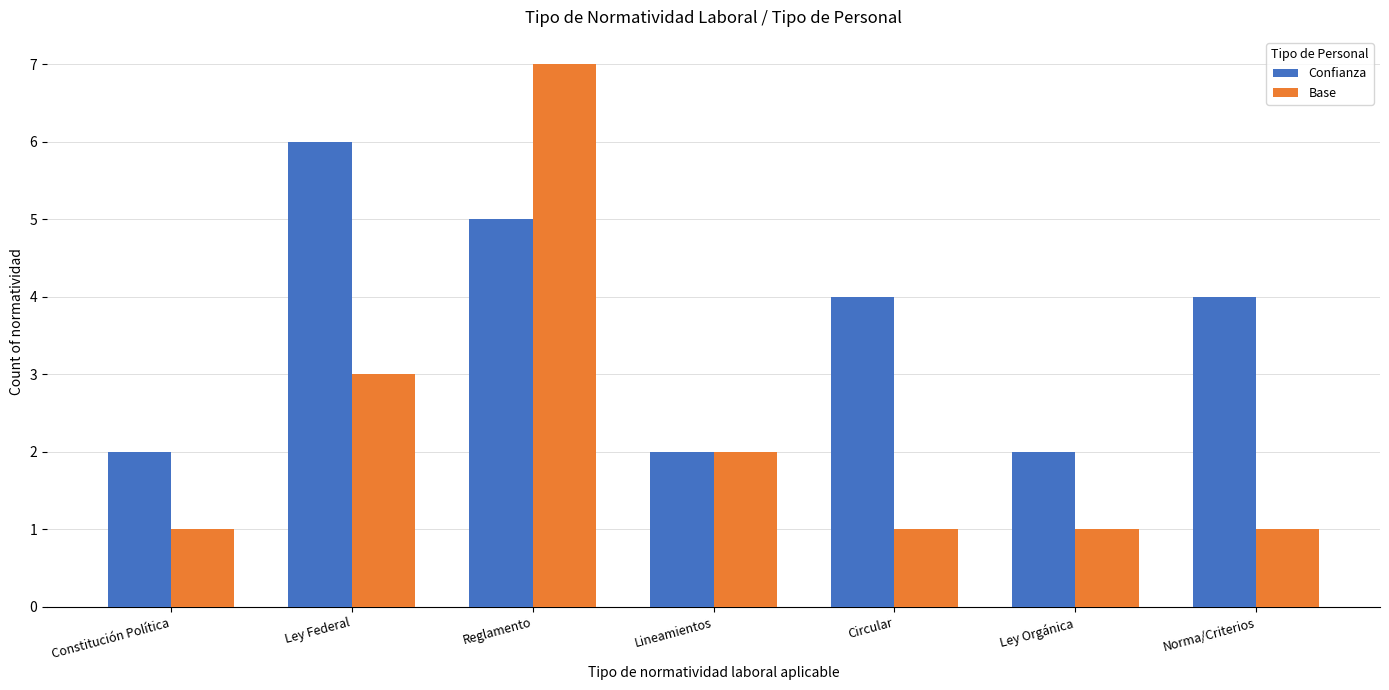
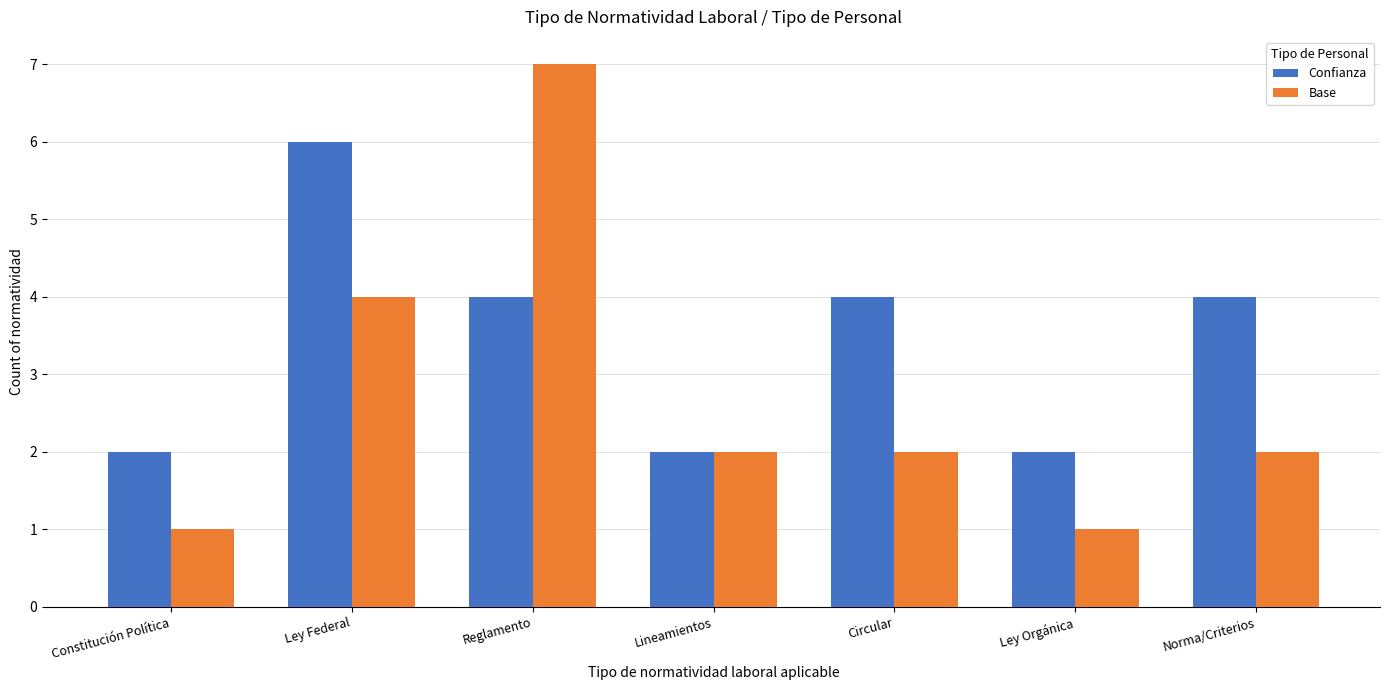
  {
    "Confianza": {
      "Constitución Política": 2,
      "Ley Federal": 6,
-     "Reglamento": 5,
+     "Reglamento": 4,
      "Lineamientos": 2,
      "Circular": 4,
      "Ley Orgánica": 2,
      "Norma/Criterios": 4
    },
    "Base": {
      "Constitución Política": 1,
-     "Ley Federal": 3,
+     "Ley Federal": 4,
      "Reglamento": 7,
      "Lineamientos": 2,
-     "Circular": 1,
+     "Circular": 2,
      "Ley Orgánica": 1,
-     "Norma/Criterios": 1
+     "Norma/Criterios": 2
    }
  }
